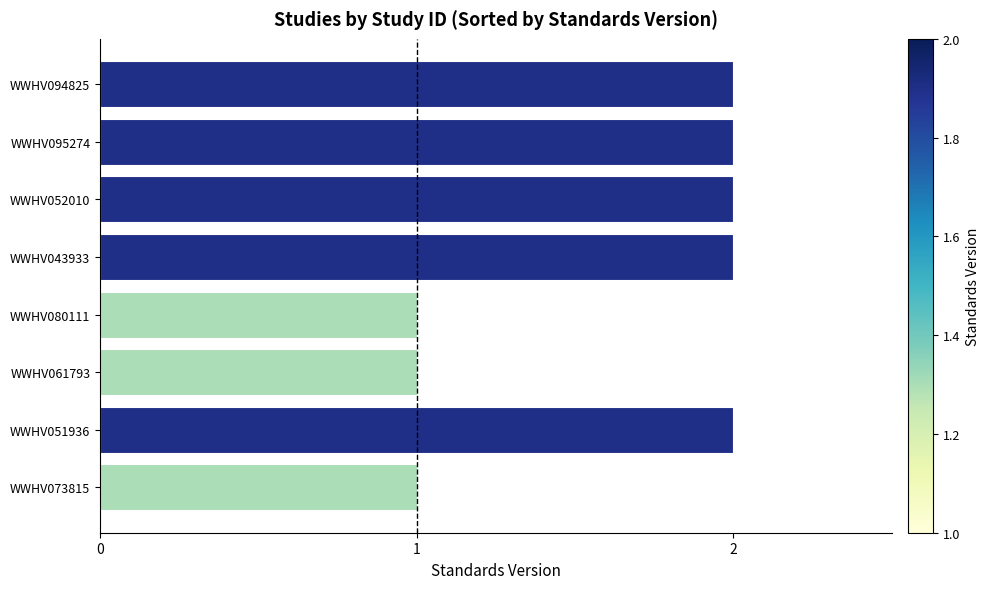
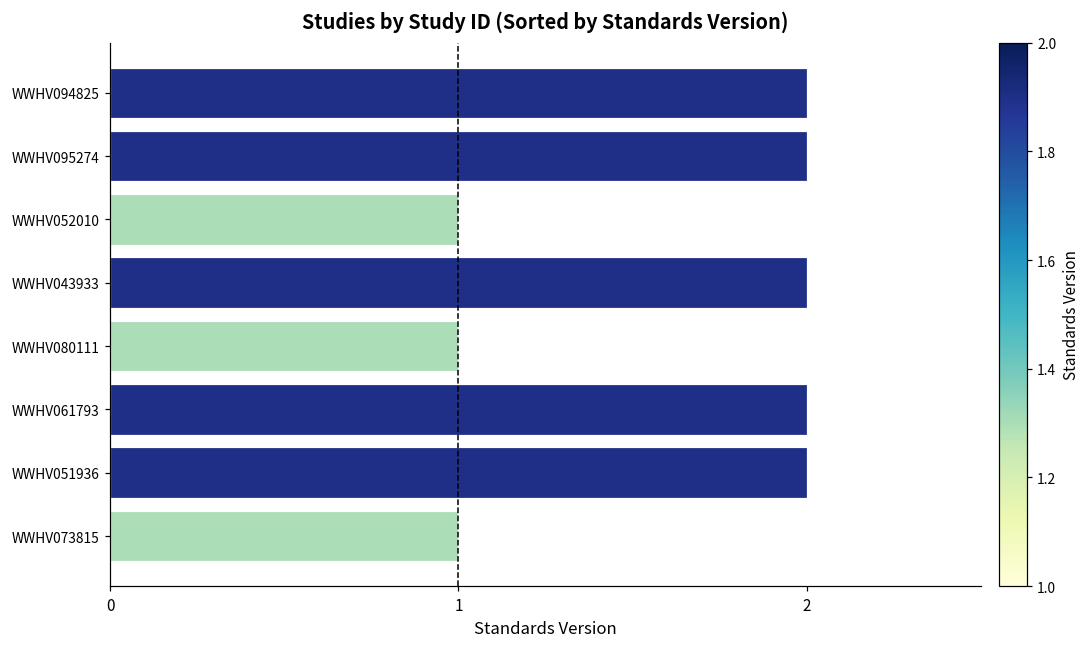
  {
    "WWHV094825": 2,
    "WWHV095274": 2,
-   "WWHV052010": 2,
+   "WWHV052010": 1,
    "WWHV043933": 2,
    "WWHV080111": 1,
-   "WWHV061793": 1,
+   "WWHV061793": 2,
    "WWHV051936": 2,
    "WWHV073815": 1
  }
